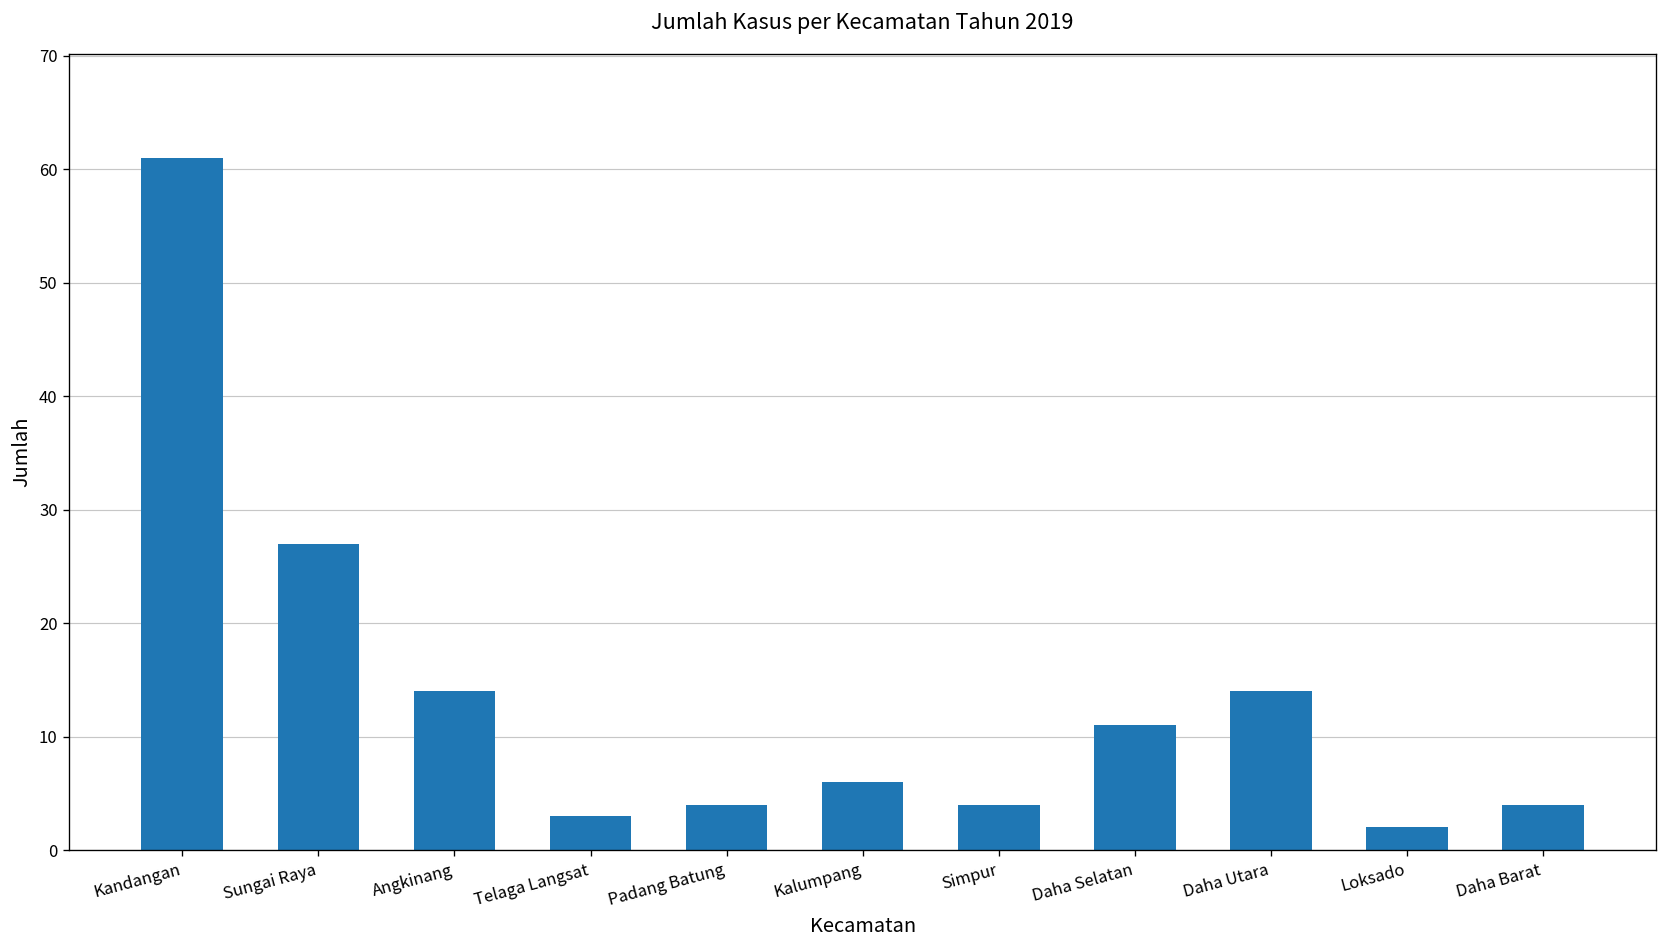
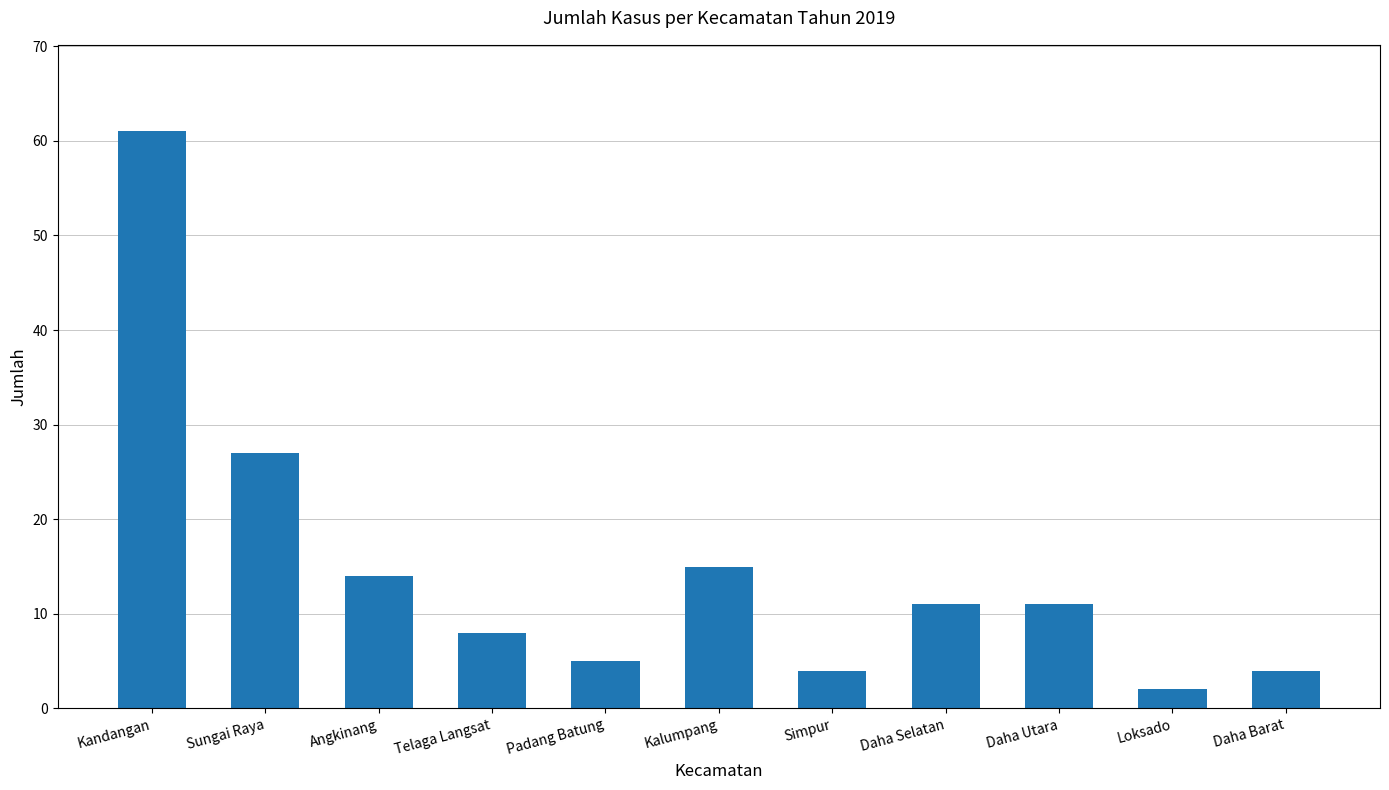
  {
    "Kandangan": 61,
    "Sungai Raya": 27,
    "Angkinang": 14,
-   "Telaga Langsat": 3,
-   "Padang Batung": 4,
-   "Kalumpang": 6,
+   "Telaga Langsat": 8,
+   "Padang Batung": 5,
+   "Kalumpang": 15,
    "Simpur": 4,
    "Daha Selatan": 11,
-   "Daha Utara": 14,
+   "Daha Utara": 11,
    "Loksado": 2,
    "Daha Barat": 4
  }
